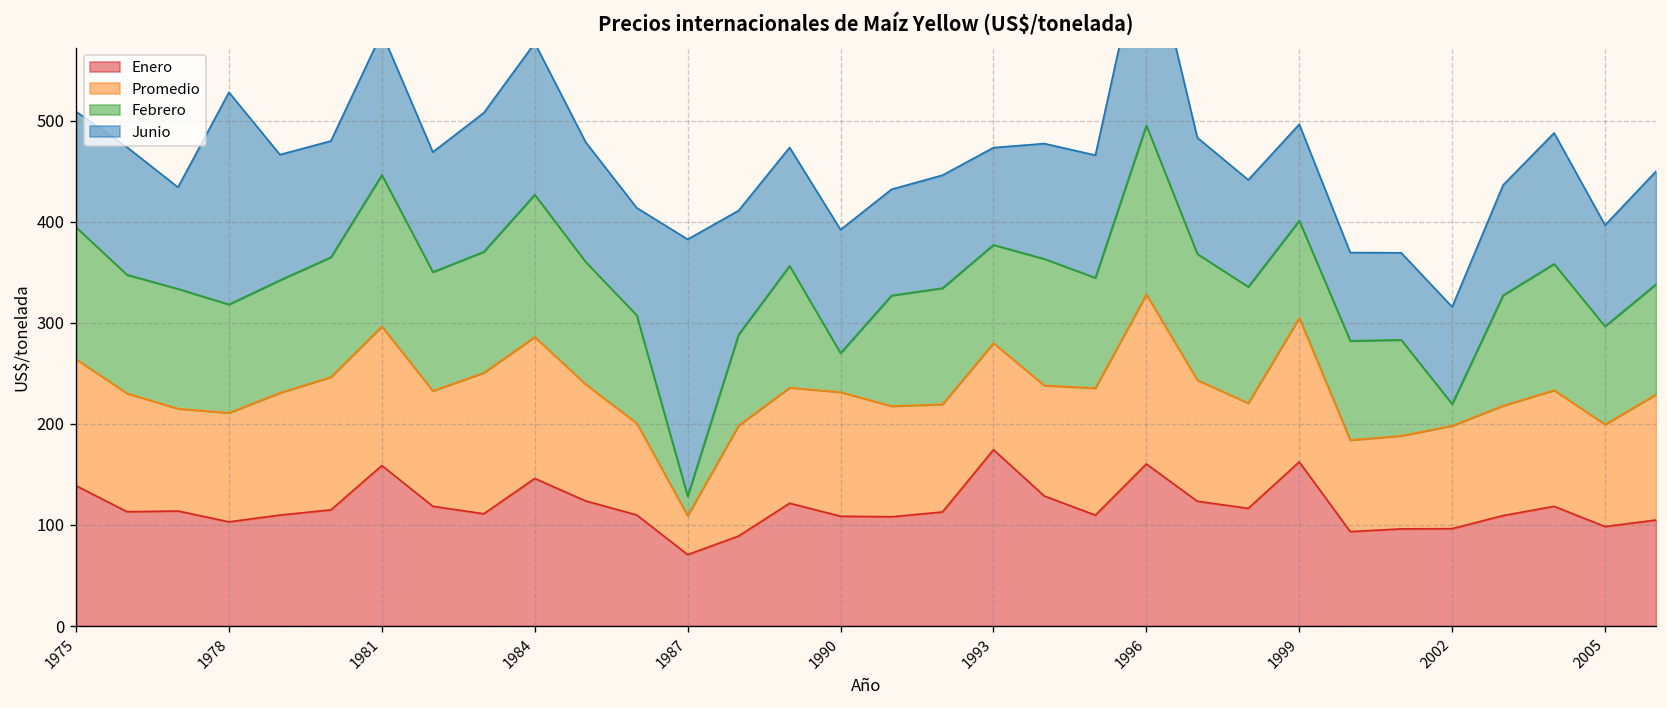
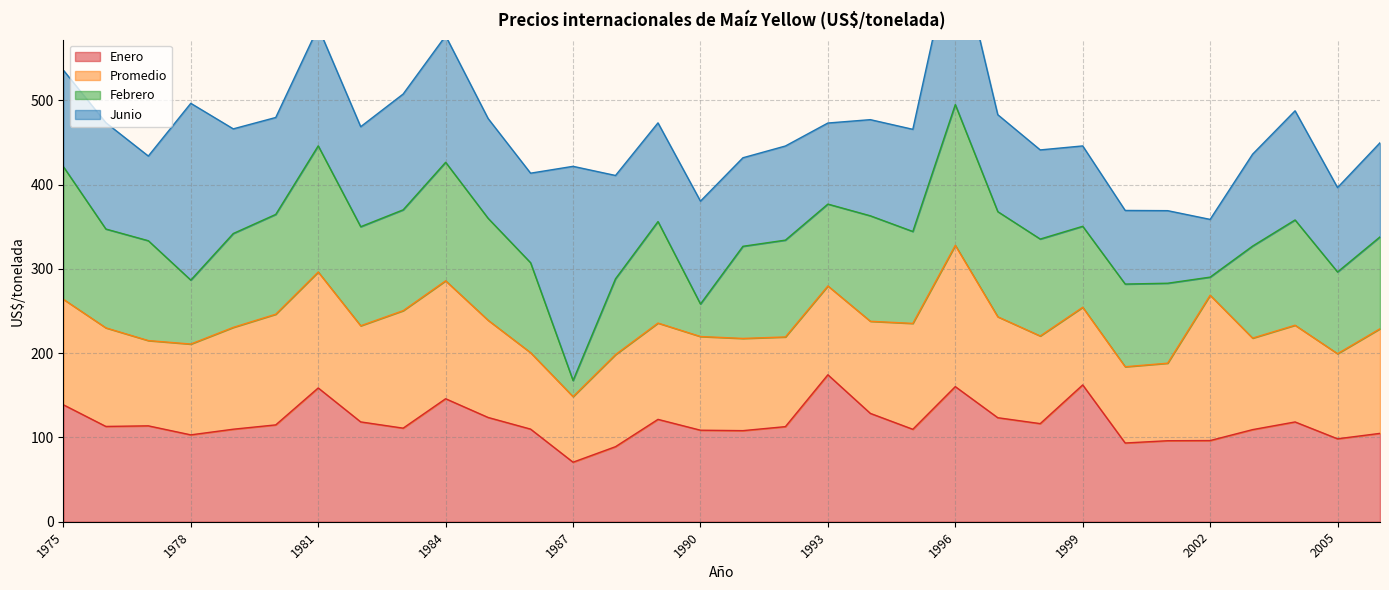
  {
    "Enero": {
      "1975": 140,
      "1978": 100,
      "1981": 160,
      "1984": 150,
      "1987": 70,
      "1990": 110,
      "1993": 170,
      "1996": 160,
      "1999": 160,
      "2002": 100,
      "2005": 100
    },
    "Promedio": {
      "1975": 130,
      "1978": 110,
      "1981": 140,
      "1984": 140,
-     "1987": 40,
-     "1990": 120,
+     "1987": 80,
+     "1990": 110,
      "1993": 110,
      "1996": 170,
-     "1999": 140,
-     "2002": 100,
+     "1999": 90,
+     "2002": 170,
      "2005": 100
    },
    "Febrero": {
-     "1975": 130,
-     "1978": 110,
+     "1975": 160,
+     "1978": 80,
      "1981": 150,
      "1984": 140,
      "1987": 20,
      "1990": 40,
      "1993": 100,
      "1996": 170,
      "1999": 100,
      "2002": 20,
      "2005": 100
    },
    "Junio": {
      "1975": 110,
      "1978": 210,
      "1987": 250,
      "1990": 120,
      "1993": 100,
      "1999": 100,
-     "2002": 100,
+     "2002": 70,
      "2005": 100
    }
  }
